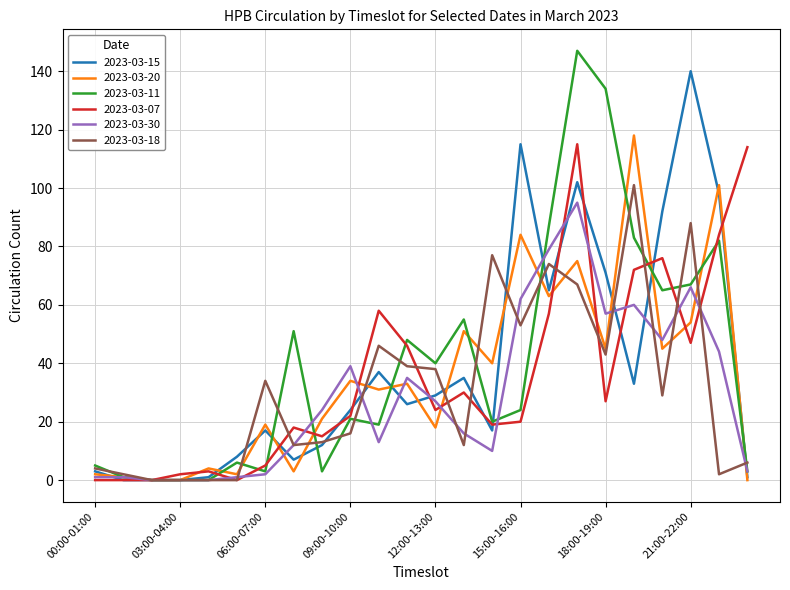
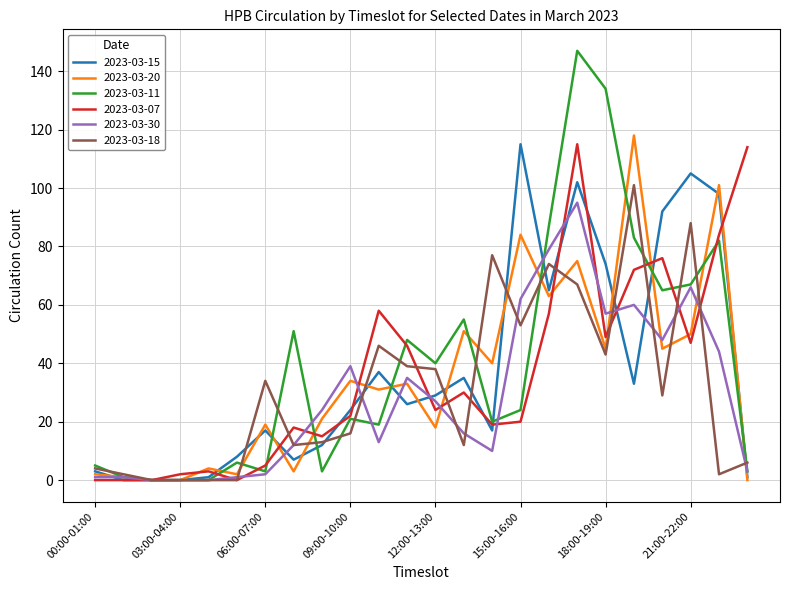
  {
    "2023-03-15": {
      "00:00-01:00": 3,
      "06:00-07:00": 17,
      "09:00-10:00": 24,
      "12:00-13:00": 29,
      "15:00-16:00": 115,
-     "18:00-19:00": 71,
-     "21:00-22:00": 140
+     "18:00-19:00": 74,
+     "21:00-22:00": 105
    },
    "2023-03-20": {
      "00:00-01:00": 2,
      "06:00-07:00": 19,
      "09:00-10:00": 34,
      "12:00-13:00": 18,
      "15:00-16:00": 84,
      "18:00-19:00": 45,
-     "21:00-22:00": 54
+     "21:00-22:00": 50
    },
    "2023-03-11": {
      "00:00-01:00": 5,
      "06:00-07:00": 3,
      "09:00-10:00": 21,
      "12:00-13:00": 40,
      "15:00-16:00": 24,
      "18:00-19:00": 134,
      "21:00-22:00": 67
    },
    "2023-03-07": {
      "00:00-01:00": 0,
      "03:00-04:00": 2,
      "06:00-07:00": 5,
      "09:00-10:00": 22,
      "12:00-13:00": 24,
      "15:00-16:00": 20,
-     "18:00-19:00": 27,
+     "18:00-19:00": 49,
      "21:00-22:00": 47
    },
    "2023-03-30": {
      "00:00-01:00": 1,
      "06:00-07:00": 2,
      "09:00-10:00": 39,
      "12:00-13:00": 27,
      "15:00-16:00": 62,
      "18:00-19:00": 57,
      "21:00-22:00": 66
    },
    "2023-03-18": {
      "00:00-01:00": 4,
      "06:00-07:00": 34,
      "09:00-10:00": 16,
      "12:00-13:00": 38,
      "15:00-16:00": 53,
      "18:00-19:00": 43,
      "21:00-22:00": 88
    }
  }
